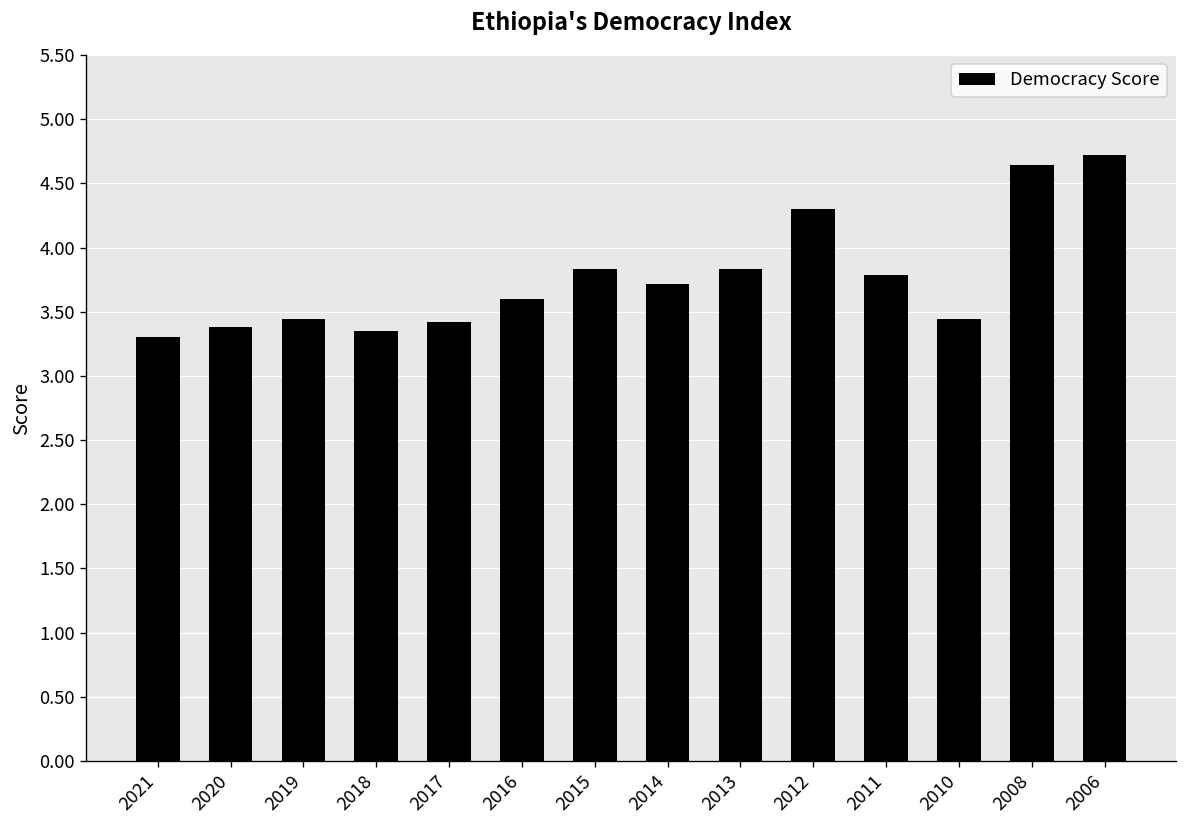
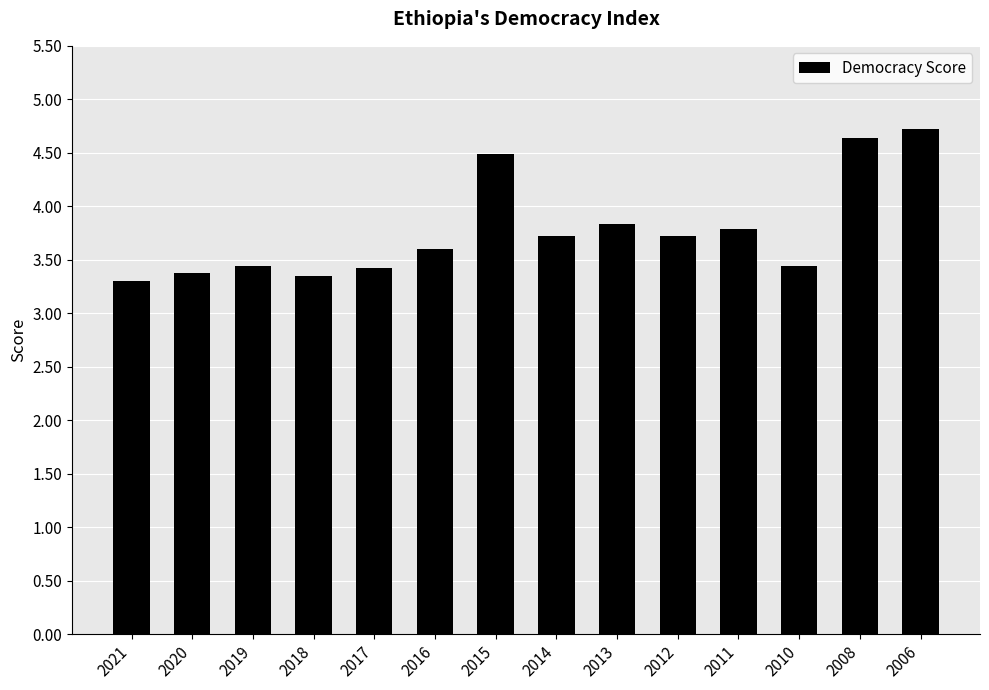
  {
    "2021": 3.30,
    "2020": 3.38,
    "2019": 3.44,
    "2018": 3.35,
    "2017": 3.42,
    "2016": 3.60,
-   "2015": 3.83,
+   "2015": 4.49,
    "2014": 3.72,
    "2013": 3.83,
-   "2012": 4.30,
+   "2012": 3.72,
    "2011": 3.79,
    "2010": 3.44,
    "2008": 4.64,
    "2006": 4.72
  }
